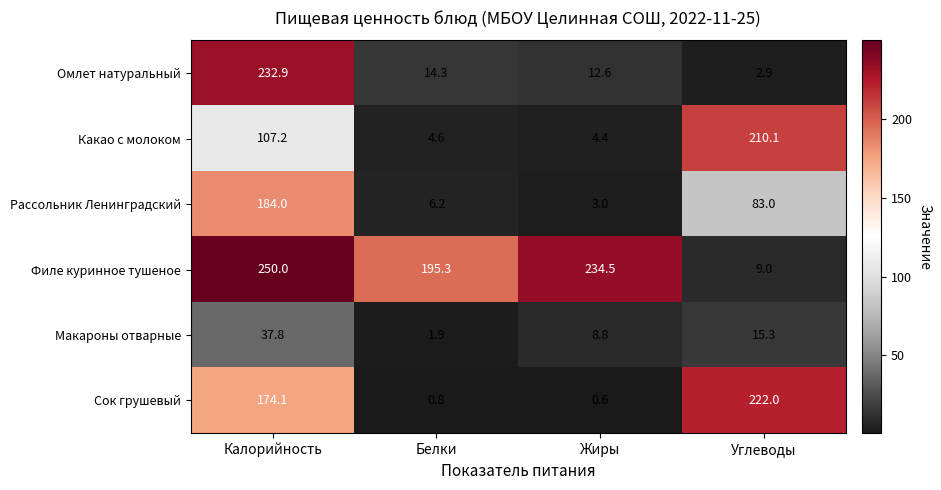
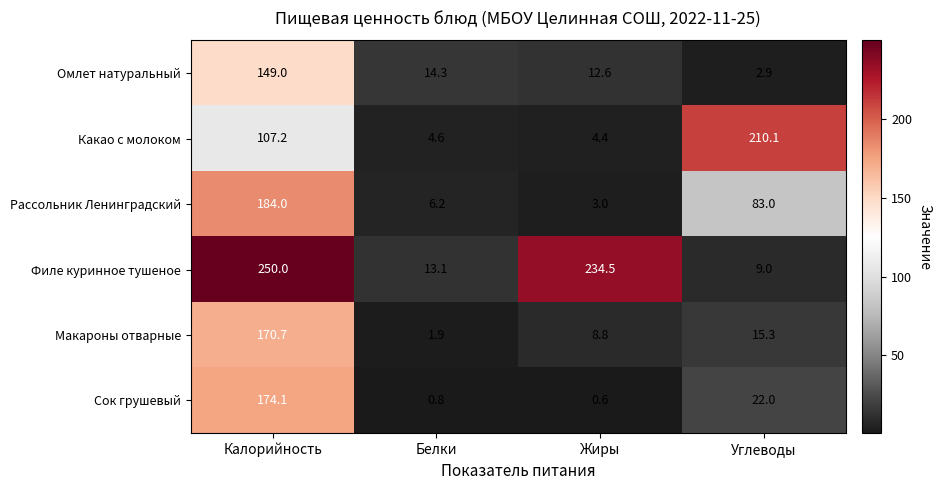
  {
    "Омлет натуральный": {
-     "Калорийность": 232.9,
+     "Калорийность": 149.0,
      "Белки": 14.3,
      "Жиры": 12.6
    },
    "Какао с молоком": {
      "Калорийность": 107.2,
      "Углеводы": 210.1
    },
    "Рассольник Ленинградский": {
      "Калорийность": 184.0,
      "Углеводы": 83.0
    },
    "Филе куринное тушеное": {
      "Калорийность": 250.0,
-     "Белки": 195.3,
+     "Белки": 13.1,
      "Жиры": 234.5
    },
    "Макароны отварные": {
-     "Калорийность": 37.8,
+     "Калорийность": 170.7,
      "Углеводы": 15.3
    },
    "Сок грушевый": {
      "Калорийность": 174.1,
-     "Углеводы": 222.0
+     "Углеводы": 22.0
    }
  }
